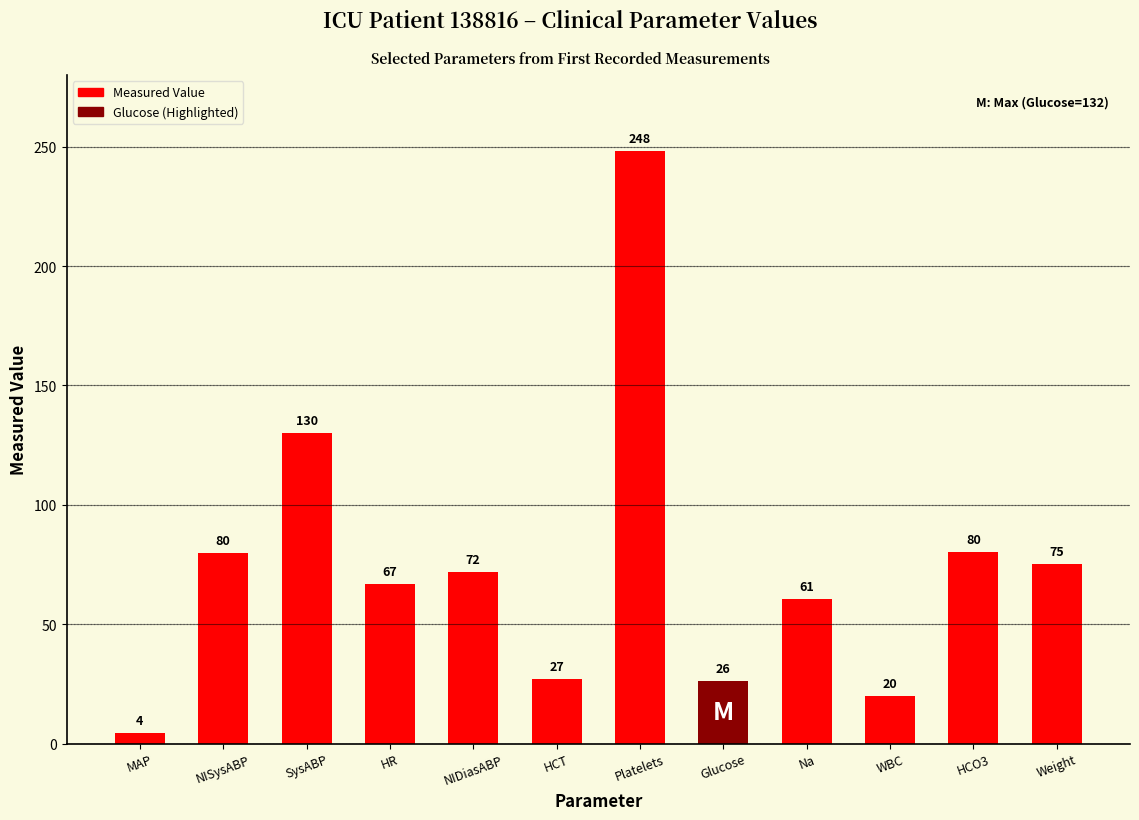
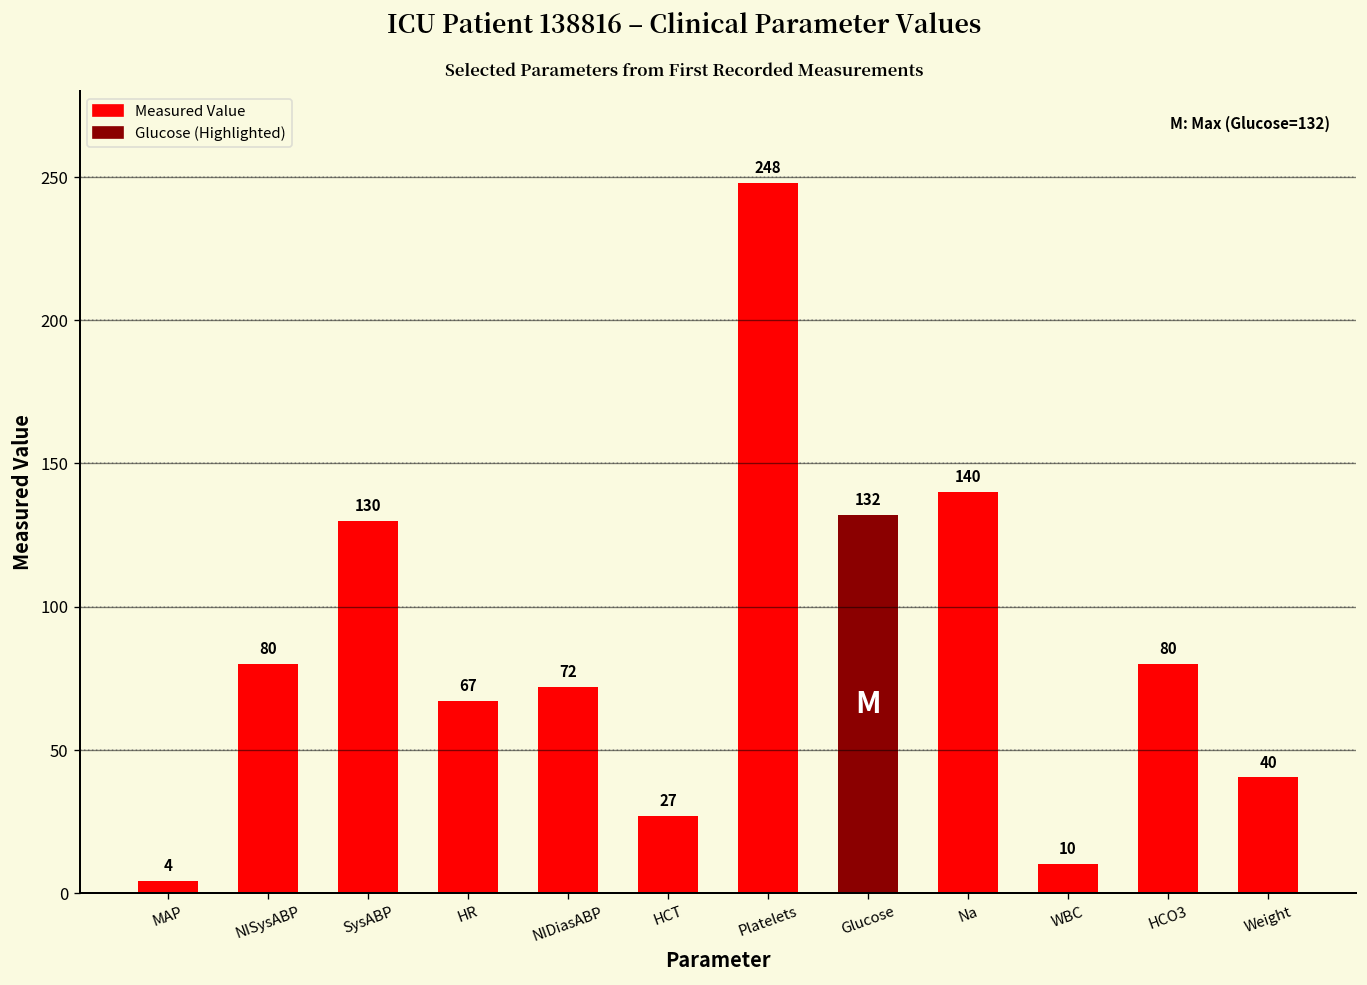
  {
    "MAP": 4,
    "NISysABP": 80,
    "SysABP": 130,
    "HR": 67,
    "NIDiasABP": 72,
    "HCT": 27,
    "Platelets": 248,
-   "Glucose": 26,
-   "Na": 61,
-   "WBC": 20,
+   "Glucose": 132,
+   "Na": 140,
+   "WBC": 10,
    "HCO3": 80,
-   "Weight": 75
+   "Weight": 40
  }
